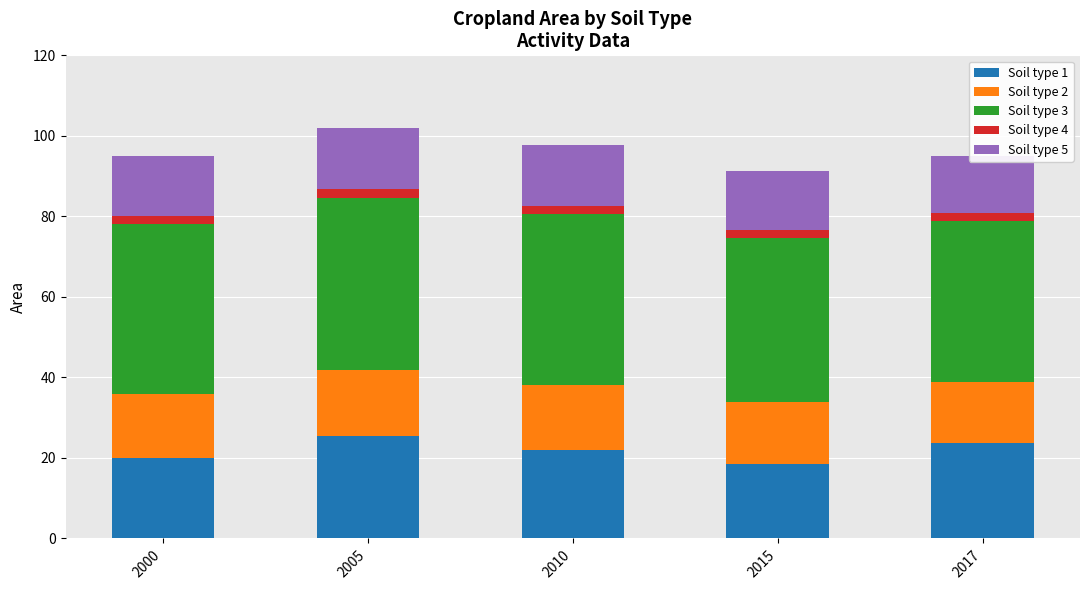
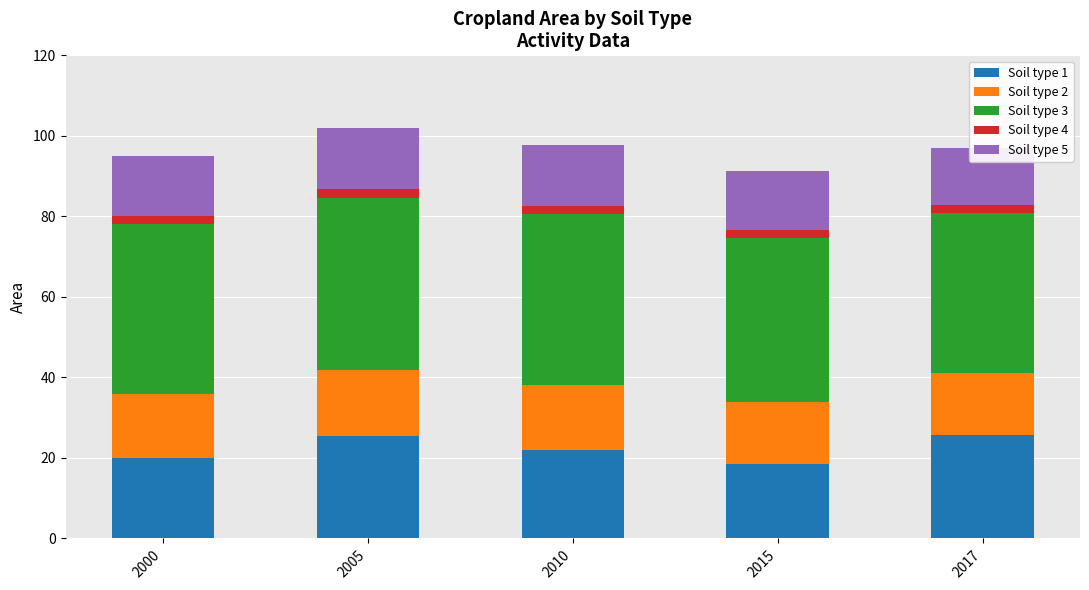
  {
    "Soil type 1": {
      "2000": 20,
      "2005": 26,
      "2010": 22,
      "2015": 18,
-     "2017": 24
+     "2017": 26
    },
    "Soil type 2": {
      "2000": 16,
      "2005": 16,
      "2010": 16,
      "2015": 16,
      "2017": 15
    },
    "Soil type 3": {
      "2000": 42,
      "2005": 43,
      "2010": 42,
      "2015": 41,
      "2017": 40
    },
    "Soil type 4": {
      "2000": 2,
      "2005": 2,
      "2010": 2,
      "2015": 2,
      "2017": 2
    },
    "Soil type 5": {
      "2000": 15,
      "2005": 15,
      "2010": 15,
      "2015": 15
    }
  }
